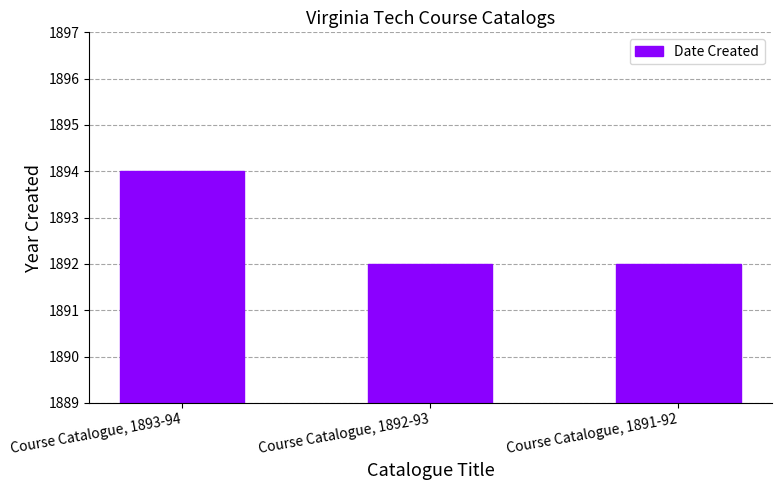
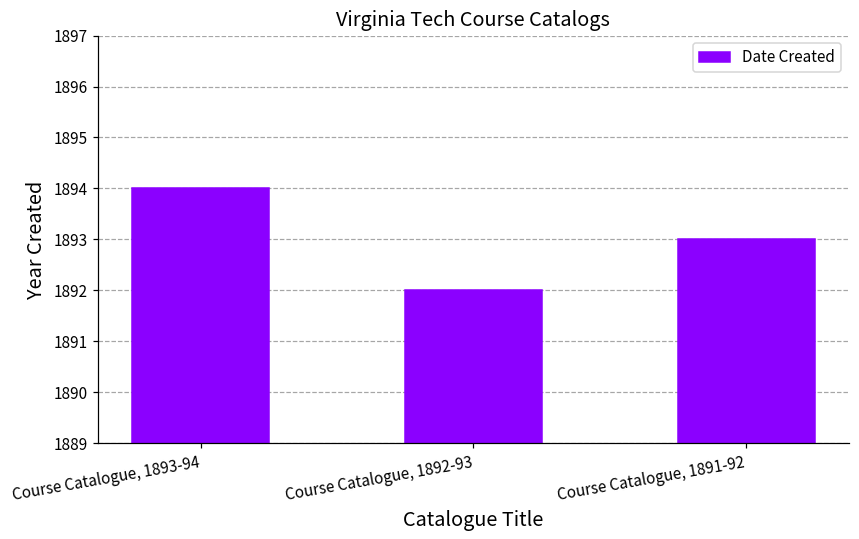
  {
    "Course Catalogue, 1893-94": 1894,
    "Course Catalogue, 1892-93": 1892,
-   "Course Catalogue, 1891-92": 1892
+   "Course Catalogue, 1891-92": 1893
  }
